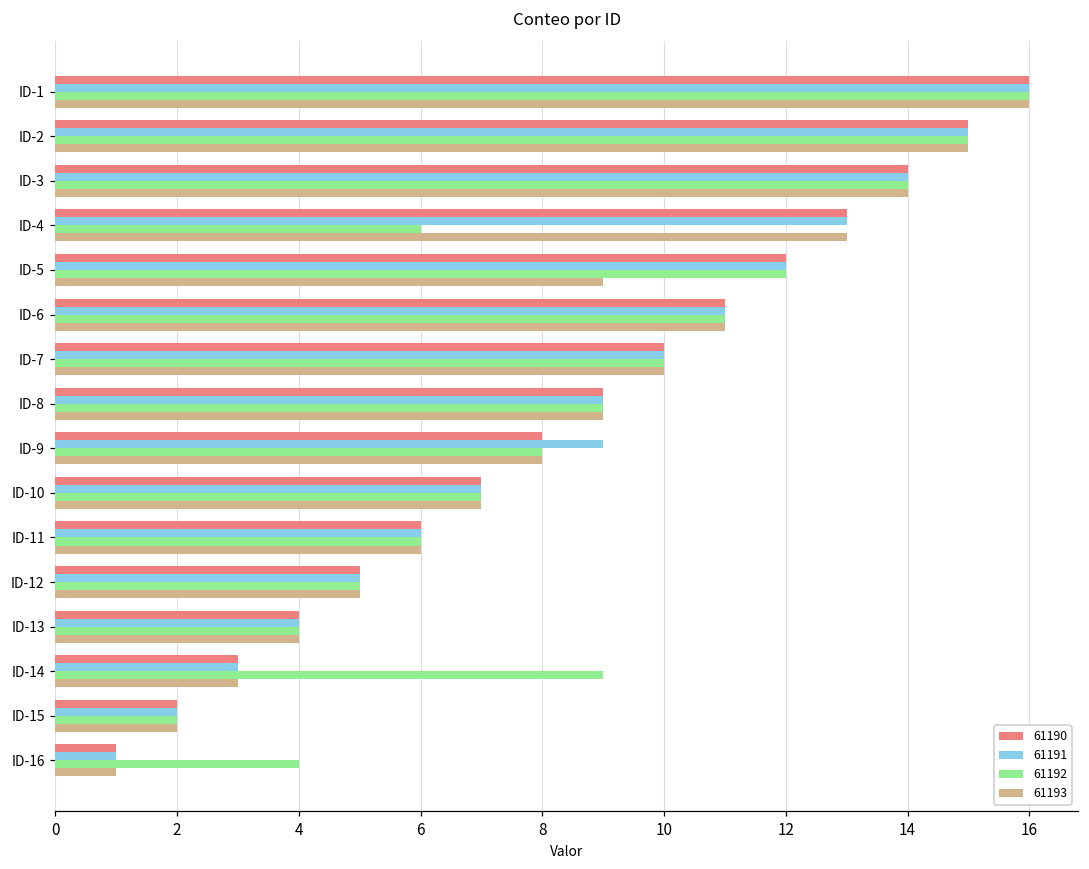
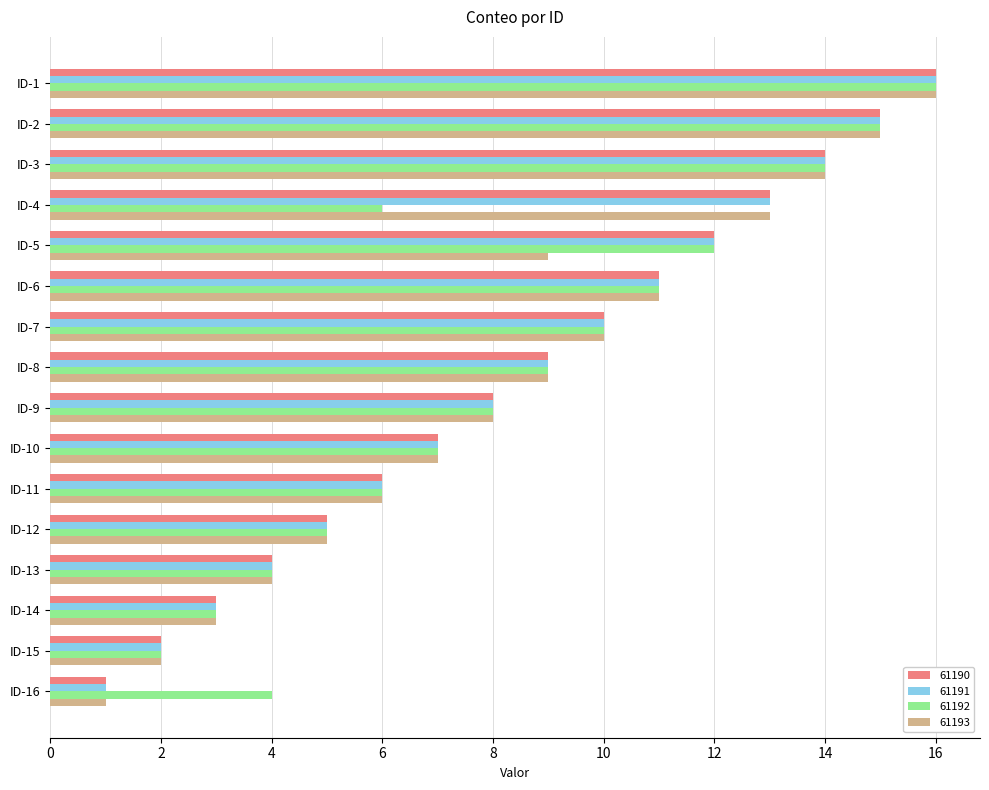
  {
    "61190": {
      "ID-1": 16,
      "ID-2": 15,
      "ID-3": 14,
      "ID-4": 13,
      "ID-5": 12,
      "ID-6": 11,
      "ID-7": 10,
      "ID-8": 9,
      "ID-9": 8,
      "ID-10": 7,
      "ID-11": 6,
      "ID-12": 5,
      "ID-13": 4,
      "ID-14": 3,
      "ID-15": 2,
      "ID-16": 1
    },
    "61191": {
      "ID-1": 16,
      "ID-2": 15,
      "ID-3": 14,
      "ID-4": 13,
      "ID-5": 12,
      "ID-6": 11,
      "ID-7": 10,
      "ID-8": 9,
-     "ID-9": 9,
+     "ID-9": 8,
      "ID-10": 7,
      "ID-11": 6,
      "ID-12": 5,
      "ID-13": 4,
      "ID-14": 3,
      "ID-15": 2,
      "ID-16": 1
    },
    "61192": {
      "ID-1": 16,
      "ID-2": 15,
      "ID-3": 14,
      "ID-4": 6,
      "ID-5": 12,
      "ID-6": 11,
      "ID-7": 10,
      "ID-8": 9,
      "ID-9": 8,
      "ID-10": 7,
      "ID-11": 6,
      "ID-12": 5,
      "ID-13": 4,
-     "ID-14": 9,
+     "ID-14": 3,
      "ID-15": 2,
      "ID-16": 4
    },
    "61193": {
      "ID-1": 16,
      "ID-2": 15,
      "ID-3": 14,
      "ID-4": 13,
      "ID-5": 9,
      "ID-6": 11,
      "ID-7": 10,
      "ID-8": 9,
      "ID-9": 8,
      "ID-10": 7,
      "ID-11": 6,
      "ID-12": 5,
      "ID-13": 4,
      "ID-14": 3,
      "ID-15": 2,
      "ID-16": 1
    }
  }
